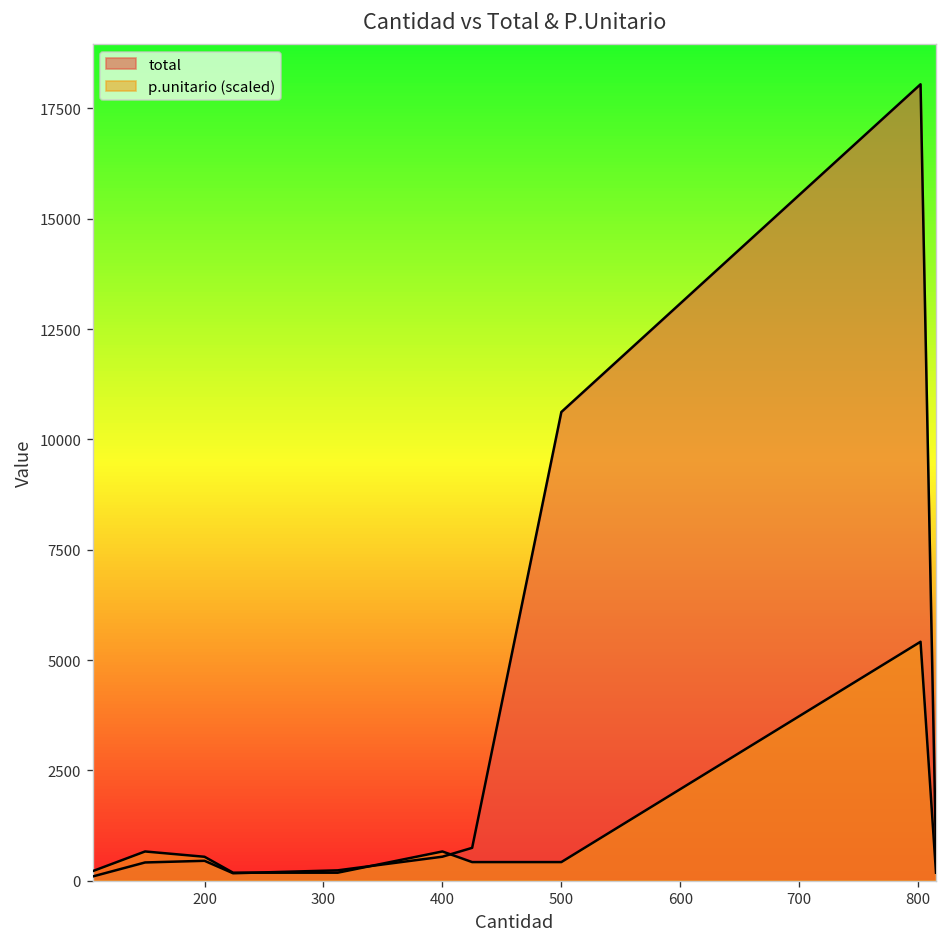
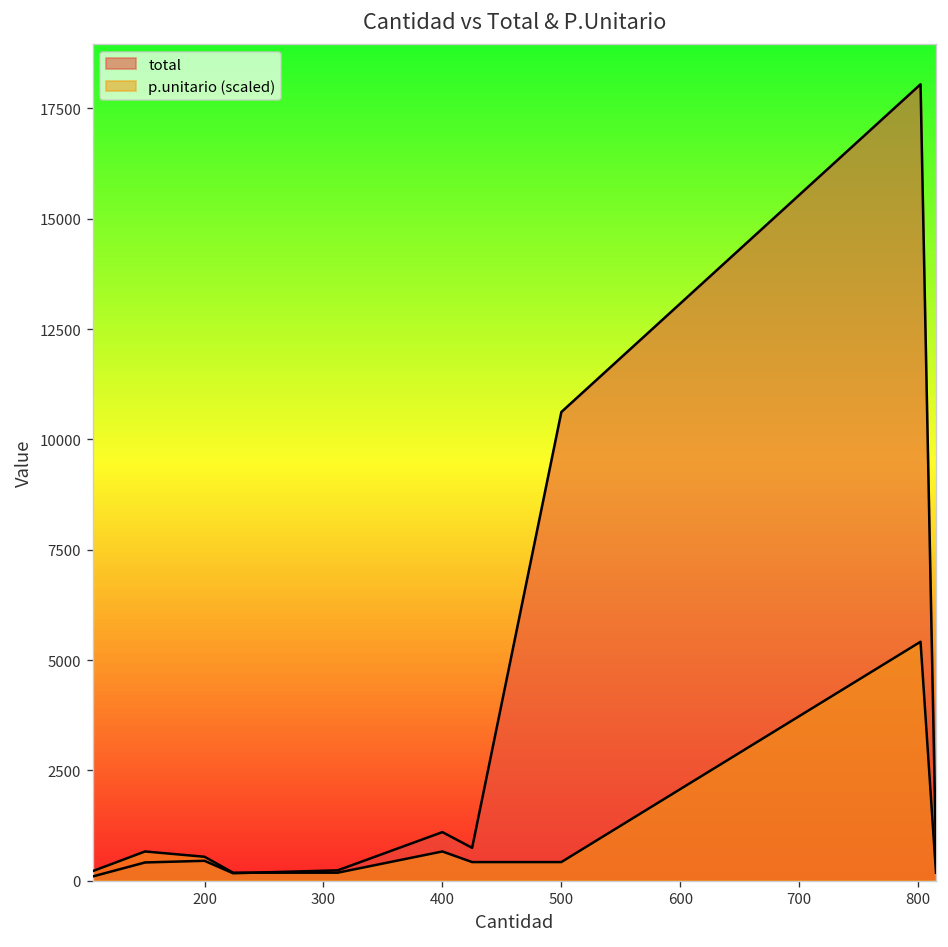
  {
    "total": {
      "200": 500,
-     "400": 500,
+     "400": 1100,
      "500": 10600
    },
    "p.unitario (scaled)": {
      "200": 500,
      "400": 700,
      "500": 400
    }
  }
